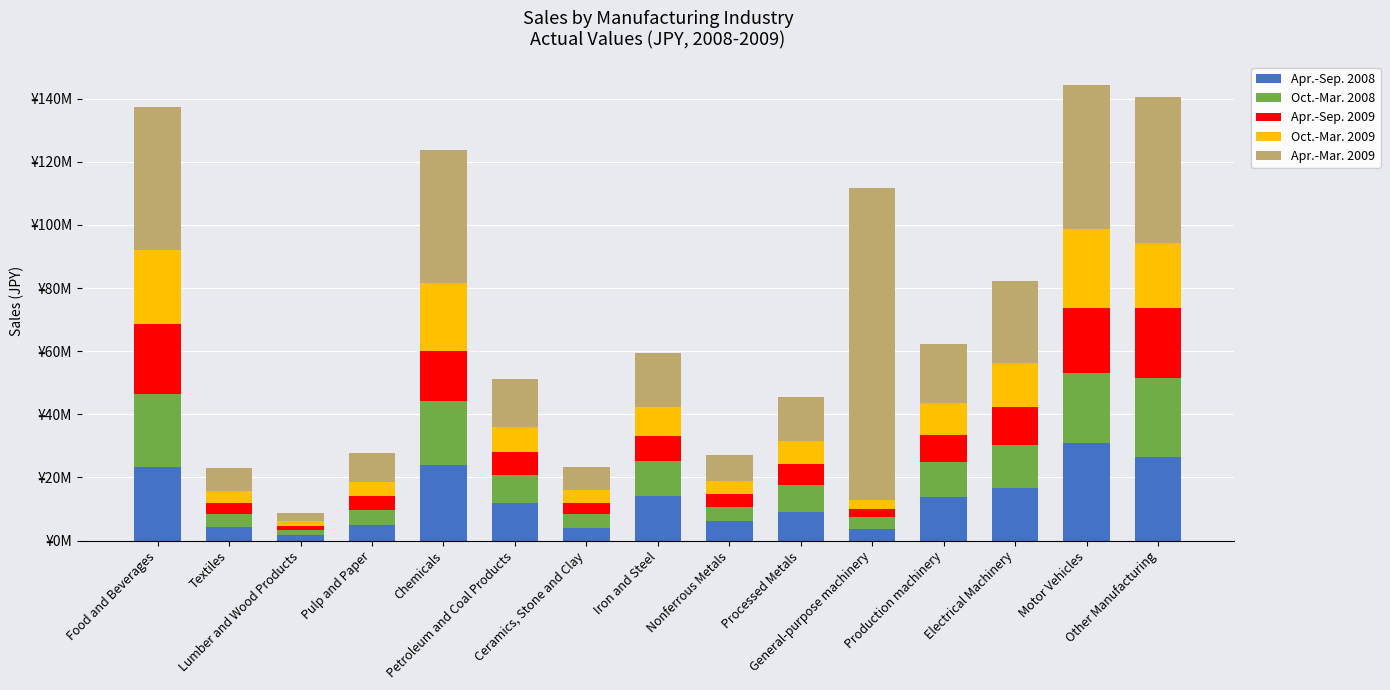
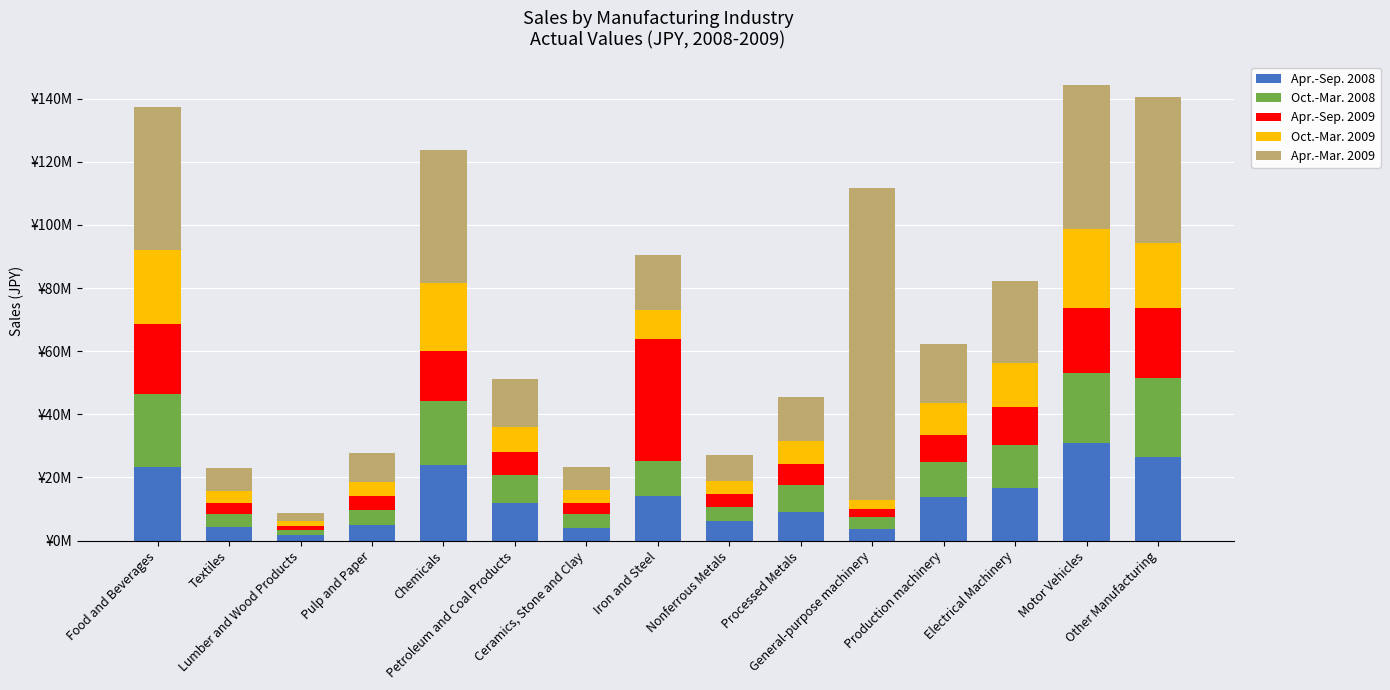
  {
    "Apr.-Sep. 2008": {
      "Food and Beverages": "¥23000000",
      "Textiles": "¥4000000",
      "Lumber and Wood Products": "¥2000000",
      "Pulp and Paper": "¥5000000",
      "Chemicals": "¥24000000",
      "Petroleum and Coal Products": "¥12000000",
      "Ceramics, Stone and Clay": "¥4000000",
      "Iron and Steel": "¥14000000",
      "Nonferrous Metals": "¥6000000",
      "Processed Metals": "¥9000000",
      "General-purpose machinery": "¥4000000",
      "Production machinery": "¥14000000",
      "Electrical Machinery": "¥17000000",
      "Motor Vehicles": "¥31000000",
      "Other Manufacturing": "¥27000000"
    },
    "Oct.-Mar. 2008": {
      "Food and Beverages": "¥23000000",
      "Textiles": "¥4000000",
      "Lumber and Wood Products": "¥2000000",
      "Pulp and Paper": "¥5000000",
      "Chemicals": "¥20000000",
      "Petroleum and Coal Products": "¥9000000",
      "Ceramics, Stone and Clay": "¥4000000",
      "Iron and Steel": "¥11000000",
      "Nonferrous Metals": "¥4000000",
      "Processed Metals": "¥9000000",
      "General-purpose machinery": "¥4000000",
      "Production machinery": "¥11000000",
      "Electrical Machinery": "¥14000000",
      "Motor Vehicles": "¥22000000",
      "Other Manufacturing": "¥25000000"
    },
    "Apr.-Sep. 2009": {
      "Food and Beverages": "¥22000000",
      "Textiles": "¥4000000",
      "Lumber and Wood Products": "¥1000000",
      "Pulp and Paper": "¥4000000",
      "Chemicals": "¥16000000",
      "Petroleum and Coal Products": "¥7000000",
      "Ceramics, Stone and Clay": "¥3000000",
-     "Iron and Steel": "¥8000000",
+     "Iron and Steel": "¥39000000",
      "Nonferrous Metals": "¥4000000",
      "Processed Metals": "¥7000000",
      "General-purpose machinery": "¥3000000",
      "Production machinery": "¥9000000",
      "Electrical Machinery": "¥12000000",
      "Motor Vehicles": "¥21000000",
      "Other Manufacturing": "¥22000000"
    },
    "Oct.-Mar. 2009": {
      "Food and Beverages": "¥23000000",
      "Textiles": "¥4000000",
      "Lumber and Wood Products": "¥1000000",
      "Pulp and Paper": "¥5000000",
      "Chemicals": "¥22000000",
      "Petroleum and Coal Products": "¥8000000",
      "Ceramics, Stone and Clay": "¥4000000",
      "Iron and Steel": "¥9000000",
      "Nonferrous Metals": "¥4000000",
      "Processed Metals": "¥7000000",
      "General-purpose machinery": "¥3000000",
      "Production machinery": "¥10000000",
      "Electrical Machinery": "¥14000000",
      "Motor Vehicles": "¥25000000",
      "Other Manufacturing": "¥21000000"
    },
    "Apr.-Mar. 2009": {
      "Food and Beverages": "¥45000000",
      "Textiles": "¥7000000",
      "Lumber and Wood Products": "¥3000000",
      "Pulp and Paper": "¥9000000",
      "Chemicals": "¥42000000",
      "Petroleum and Coal Products": "¥15000000",
      "Ceramics, Stone and Clay": "¥7000000",
      "Iron and Steel": "¥17000000",
      "Nonferrous Metals": "¥8000000",
      "Processed Metals": "¥14000000",
      "General-purpose machinery": "¥99000000",
      "Production machinery": "¥19000000",
      "Electrical Machinery": "¥26000000",
      "Motor Vehicles": "¥46000000",
      "Other Manufacturing": "¥46000000"
    }
  }
